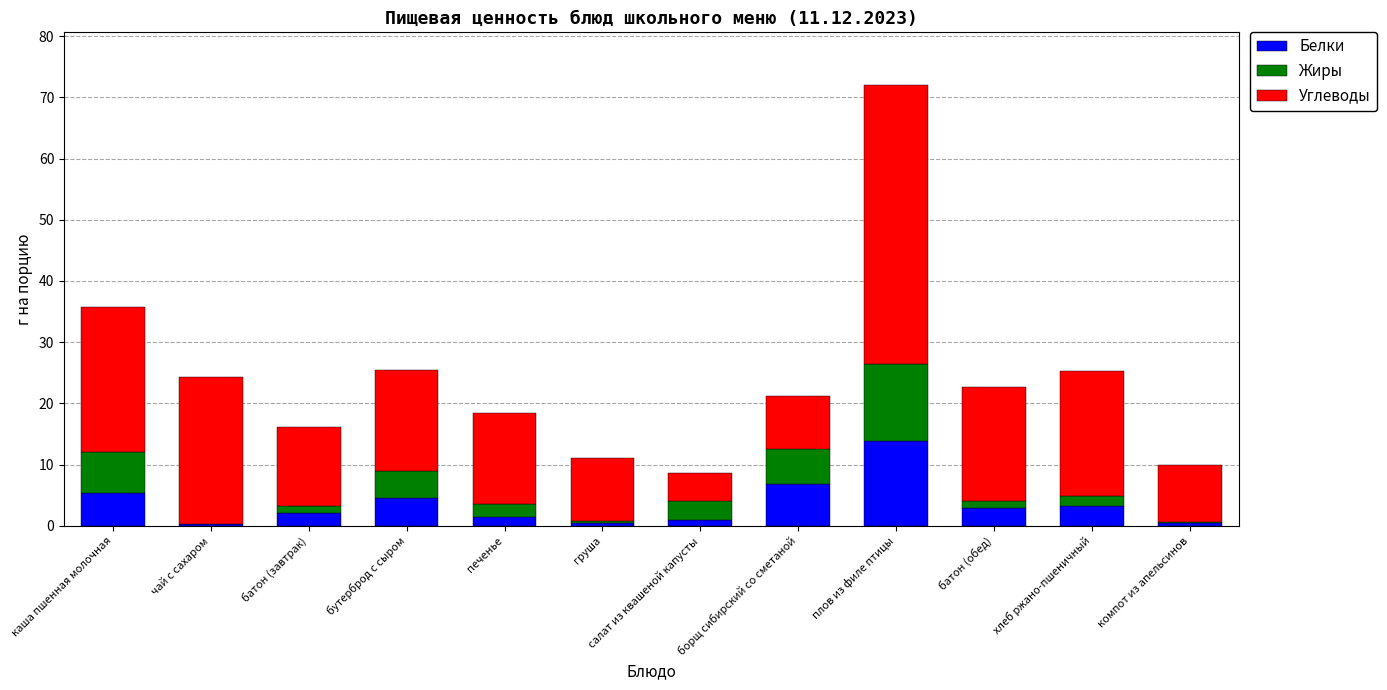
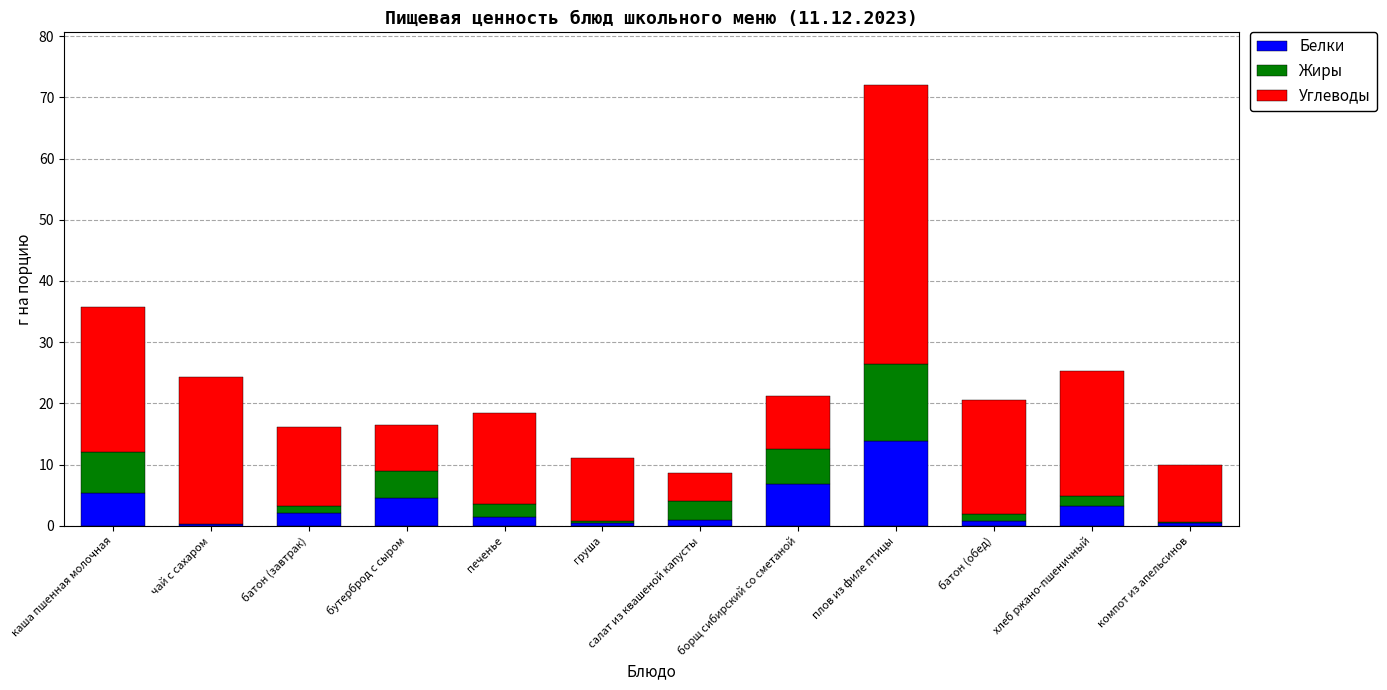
  {
    "Белки": {
      "каша пшенная молочная": 5,
      "батон (завтрак)": 2,
      "бутерброд с сыром": 5,
      "печенье": 2,
      "салат из квашеной капусты": 1,
      "борщ сибирский со сметаной": 7,
      "плов из филе птицы": 14,
-     "батон (обед)": 3,
+     "батон (обед)": 1,
      "хлеб ржано-пшеничный": 3,
      "компот из апельсинов": 1
    },
    "Жиры": {
      "каша пшенная молочная": 7,
      "батон (завтрак)": 1,
      "бутерброд с сыром": 5,
      "печенье": 2,
      "салат из квашеной капусты": 3,
      "борщ сибирский со сметаной": 6,
      "плов из филе птицы": 13,
      "батон (обед)": 1,
      "хлеб ржано-пшеничный": 2
    },
    "Углеводы": {
      "каша пшенная молочная": 24,
      "чай с сахаром": 24,
      "батон (завтрак)": 13,
-     "бутерброд с сыром": 16,
+     "бутерброд с сыром": 7,
      "печенье": 15,
      "груша": 10,
      "салат из квашеной капусты": 5,
      "борщ сибирский со сметаной": 9,
      "плов из филе птицы": 46,
      "батон (обед)": 19,
      "хлеб ржано-пшеничный": 20,
      "компот из апельсинов": 9
    }
  }
